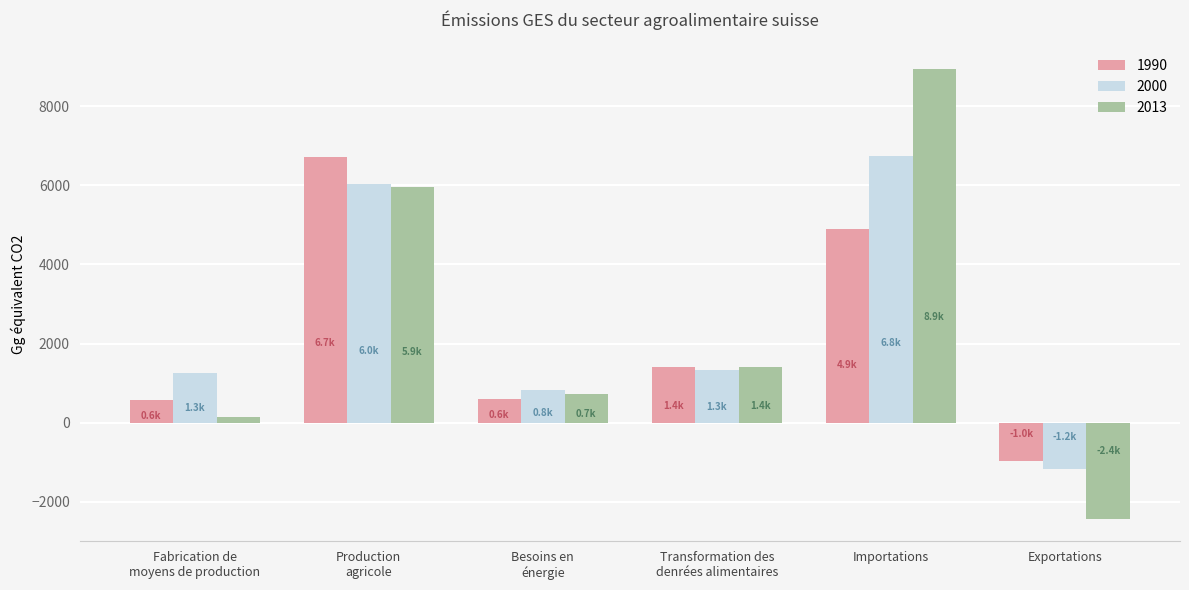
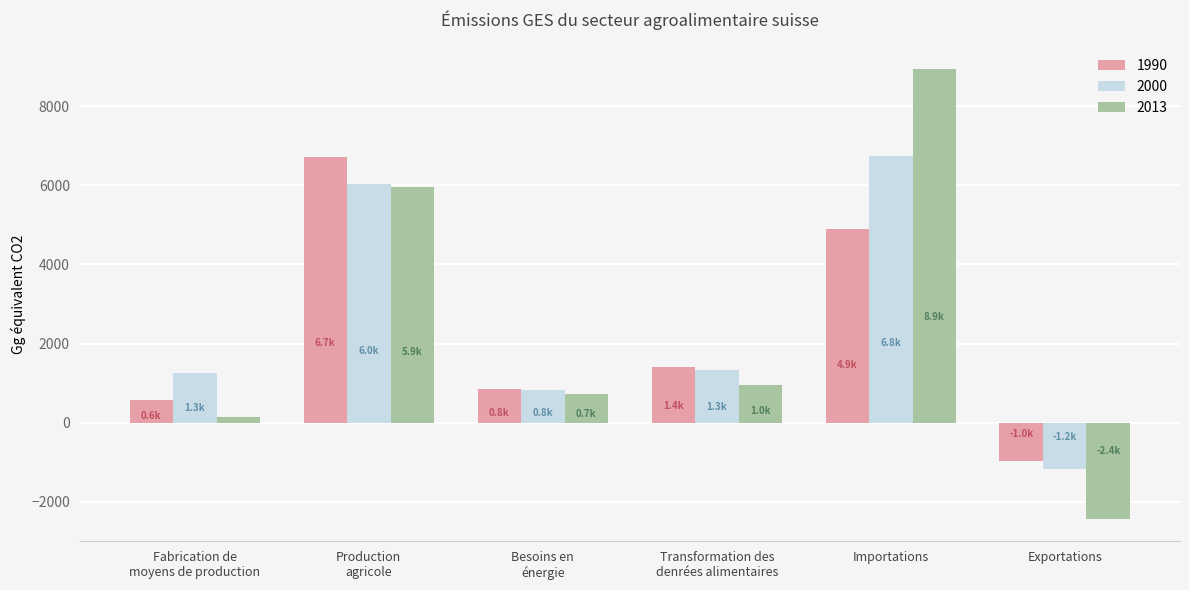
  {
    "1990": {
      "Fabrication de moyens de production": "0.6k",
      "Production agricole": "6.7k",
-     "Besoins en énergie": "0.6k",
+     "Besoins en énergie": "0.8k",
      "Transformation des denrées alimentaires": "1.4k",
      "Importations": "4.9k",
      "Exportations": "-1.0k"
    },
    "2000": {
      "Fabrication de moyens de production": "1.3k",
      "Production agricole": "6.0k",
      "Besoins en énergie": "0.8k",
      "Transformation des denrées alimentaires": "1.3k",
      "Importations": "6.8k",
      "Exportations": "-1.2k"
    },
    "2013": {
      "Production agricole": "5.9k",
      "Besoins en énergie": "0.7k",
-     "Transformation des denrées alimentaires": "1.4k",
+     "Transformation des denrées alimentaires": "1.0k",
      "Importations": "8.9k",
      "Exportations": "-2.4k"
    }
  }
